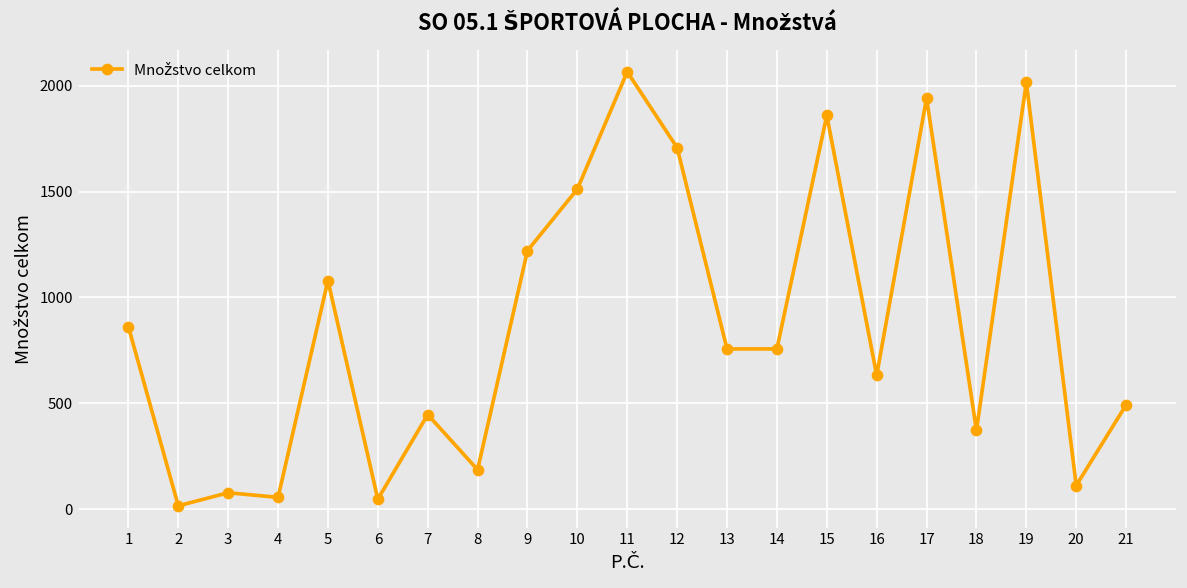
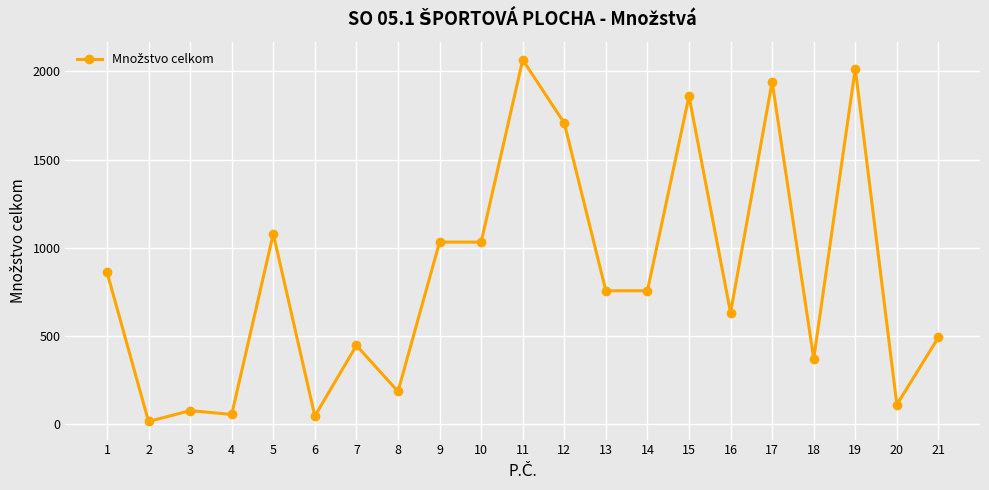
  {
    "1": 860,
    "2": 20,
    "3": 80,
    "4": 60,
    "5": 1080,
    "6": 50,
    "7": 450,
    "8": 190,
-   "9": 1220,
-   "10": 1510,
+   "9": 1030,
+   "10": 1030,
    "11": 2070,
    "12": 1710,
    "13": 760,
    "14": 760,
    "15": 1860,
    "16": 630,
    "17": 1940,
    "18": 370,
    "19": 2020,
    "20": 110,
    "21": 490
  }
